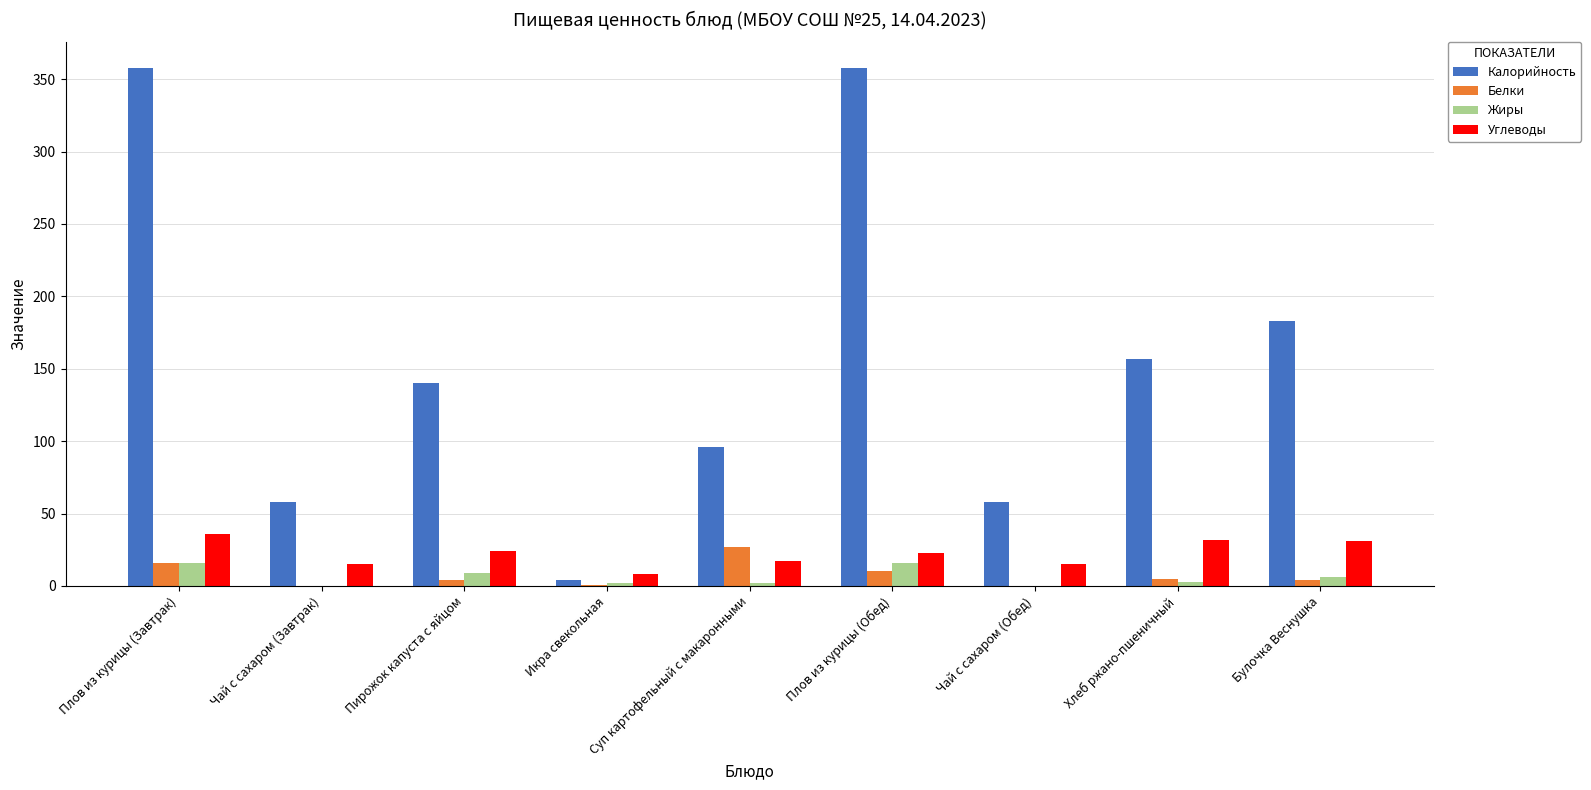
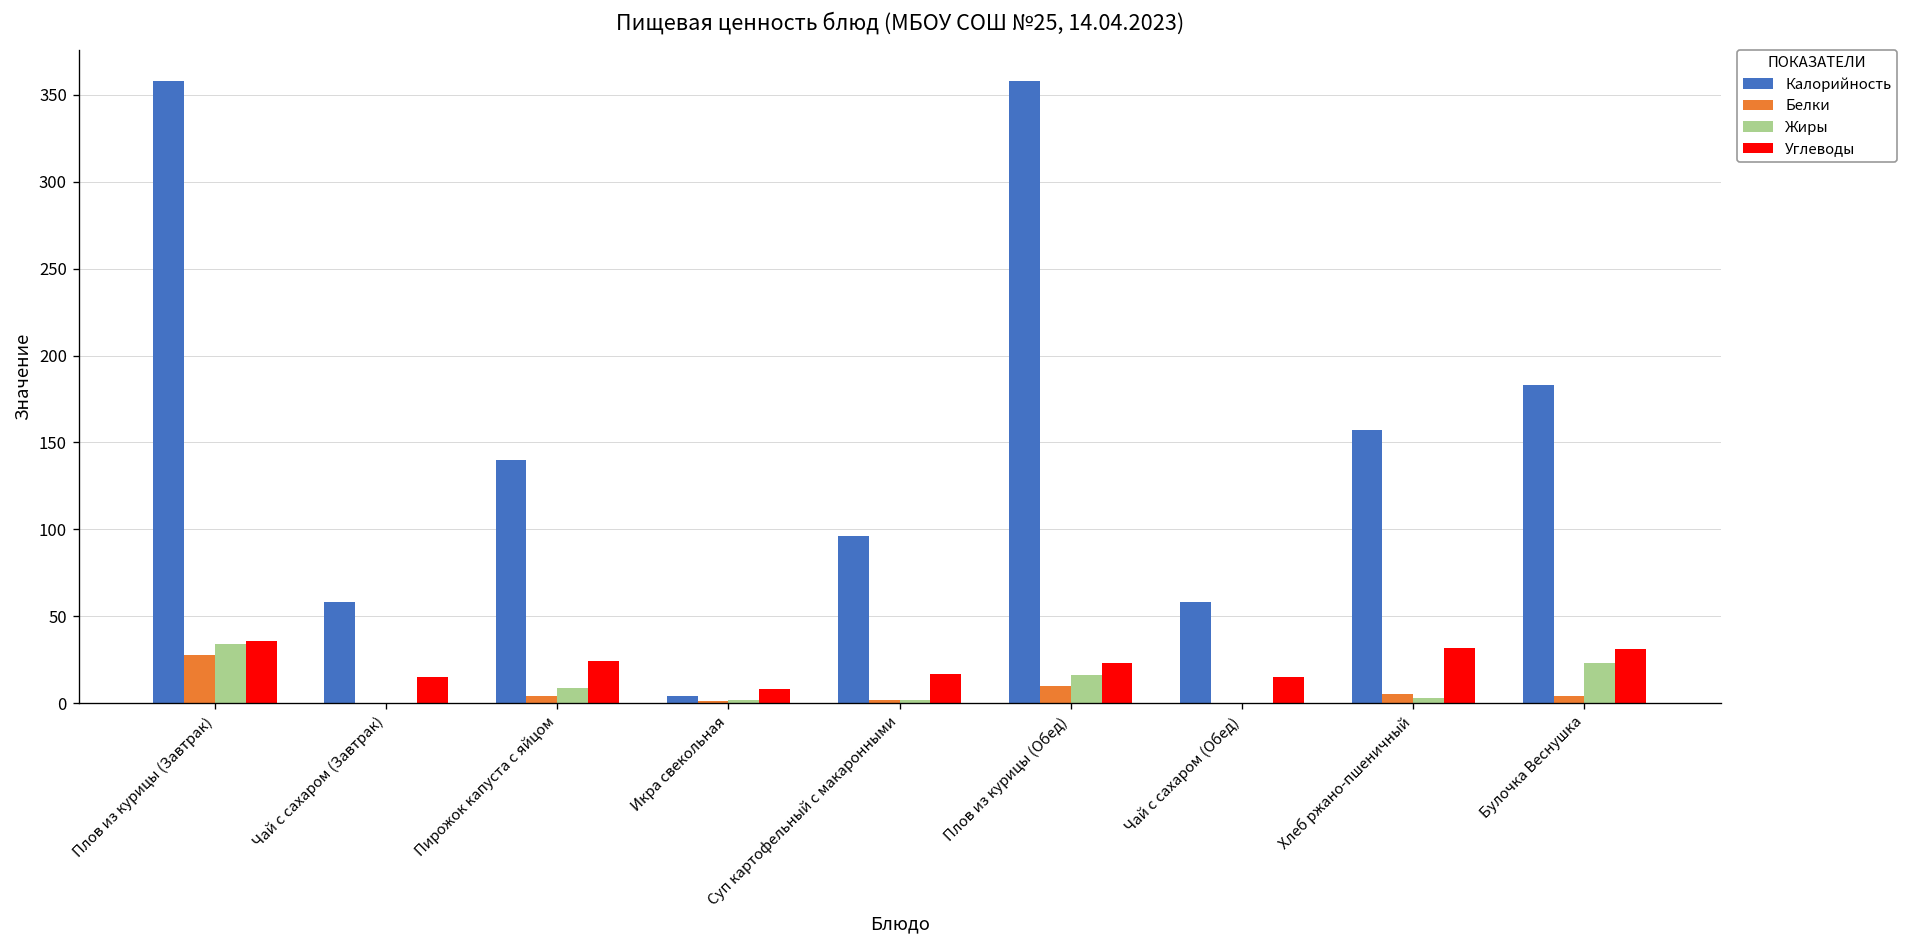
  {
    "Калорийность": {
      "Плов из курицы (Завтрак)": 358,
      "Чай с сахаром (Завтрак)": 58,
      "Пирожок капуста с яйцом": 140,
      "Икра свекольная": 4,
      "Суп картофельный с макаронными": 96,
      "Плов из курицы (Обед)": 358,
      "Чай с сахаром (Обед)": 58,
      "Хлеб ржано-пшеничный": 157,
      "Булочка Веснушка": 183
    },
    "Белки": {
-     "Плов из курицы (Завтрак)": 16,
+     "Плов из курицы (Завтрак)": 28,
      "Чай с сахаром (Завтрак)": 0,
      "Пирожок капуста с яйцом": 4,
-     "Суп картофельный с макаронными": 27,
+     "Суп картофельный с макаронными": 2,
      "Плов из курицы (Обед)": 10,
      "Чай с сахаром (Обед)": 0,
      "Хлеб ржано-пшеничный": 5,
      "Булочка Веснушка": 4
    },
    "Жиры": {
-     "Плов из курицы (Завтрак)": 16,
+     "Плов из курицы (Завтрак)": 34,
      "Чай с сахаром (Завтрак)": 0,
      "Пирожок капуста с яйцом": 9,
      "Икра свекольная": 2,
      "Суп картофельный с макаронными": 2,
      "Плов из курицы (Обед)": 16,
      "Чай с сахаром (Обед)": 0,
      "Хлеб ржано-пшеничный": 3,
-     "Булочка Веснушка": 6
+     "Булочка Веснушка": 23
    },
    "Углеводы": {
      "Плов из курицы (Завтрак)": 36,
      "Чай с сахаром (Завтрак)": 15,
      "Пирожок капуста с яйцом": 24,
      "Икра свекольная": 8,
      "Суп картофельный с макаронными": 17,
      "Плов из курицы (Обед)": 23,
      "Чай с сахаром (Обед)": 15,
      "Хлеб ржано-пшеничный": 32,
      "Булочка Веснушка": 31
    }
  }
